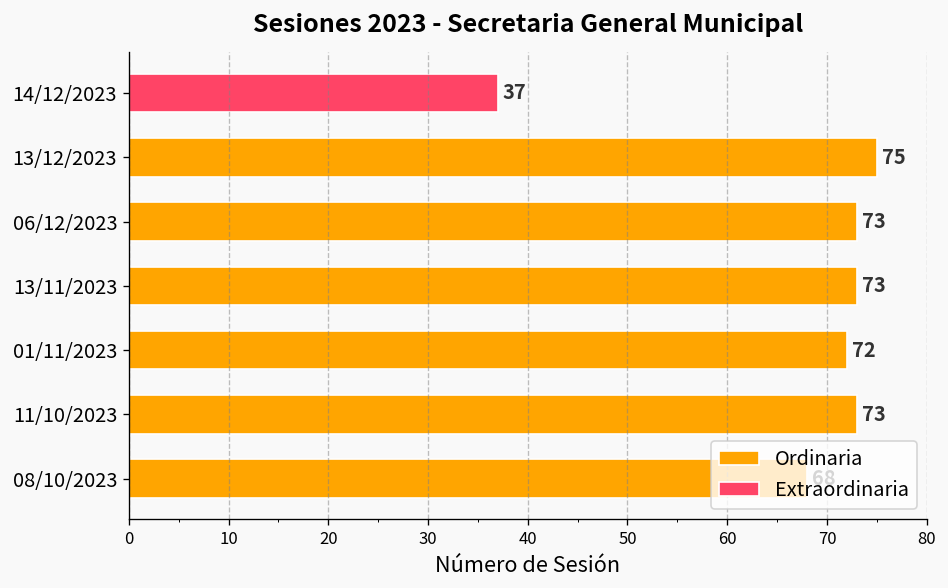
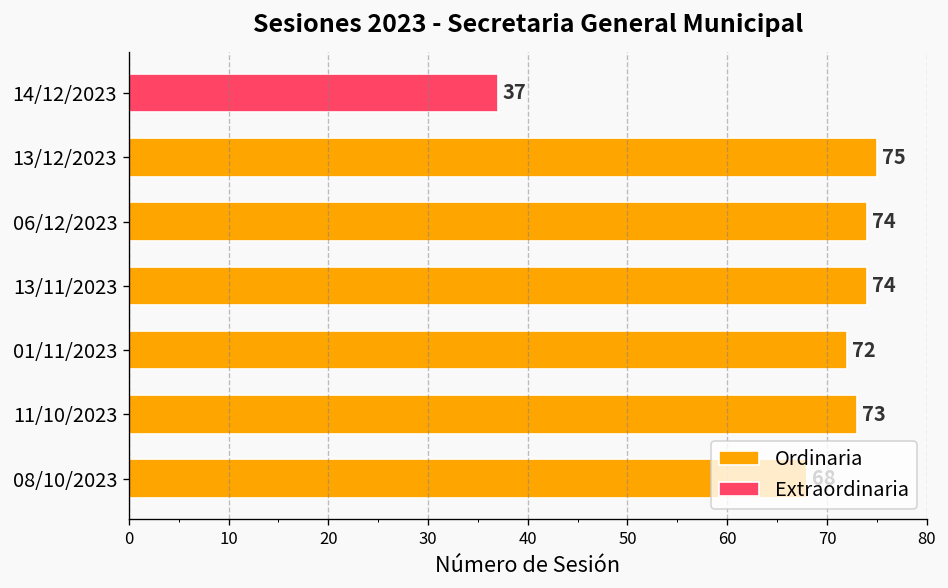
  {
    "Ordinaria": {
      "13/12/2023": 75,
-     "06/12/2023": 73,
-     "13/11/2023": 73,
+     "06/12/2023": 74,
+     "13/11/2023": 74,
      "01/11/2023": 72,
      "11/10/2023": 73
    },
    "Extraordinaria": {
      "14/12/2023": 37
    }
  }
